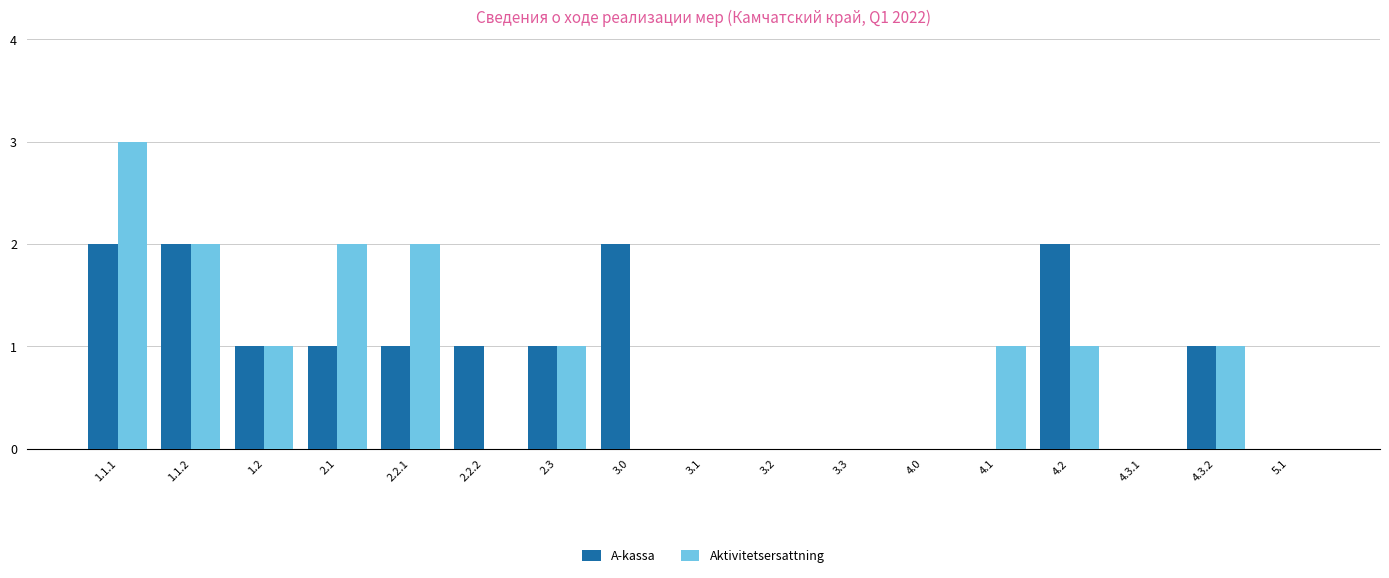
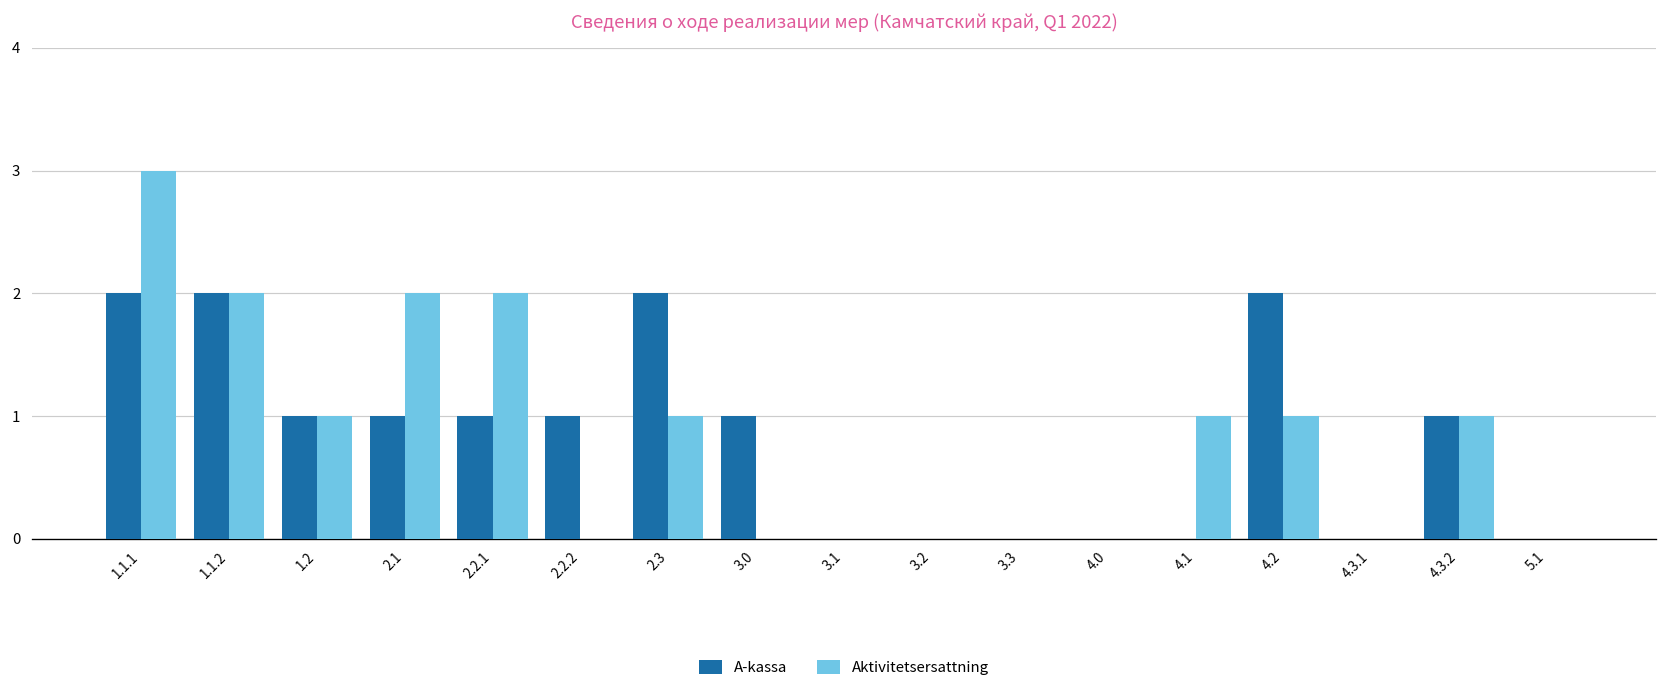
  {
    "A-kassa": {
      "1.1.1": 2,
      "1.1.2": 2,
      "1.2": 1,
      "2.1": 1,
      "2.2.1": 1,
      "2.2.2": 1,
-     "2.3": 1,
-     "3.0": 2,
+     "2.3": 2,
+     "3.0": 1,
      "3.1": 0,
      "3.2": 0,
      "3.3": 0,
      "4.0": 0,
      "4.1": 0,
      "4.2": 2,
      "4.3.1": 0,
      "4.3.2": 1,
      "5.1": 0
    },
    "Aktivitetsersattning": {
      "1.1.1": 3,
      "1.1.2": 2,
      "1.2": 1,
      "2.1": 2,
      "2.2.1": 2,
      "2.2.2": 0,
      "2.3": 1,
      "3.0": 0,
      "3.1": 0,
      "3.2": 0,
      "3.3": 0,
      "4.0": 0,
      "4.1": 1,
      "4.2": 1,
      "4.3.1": 0,
      "4.3.2": 1,
      "5.1": 0
    }
  }
